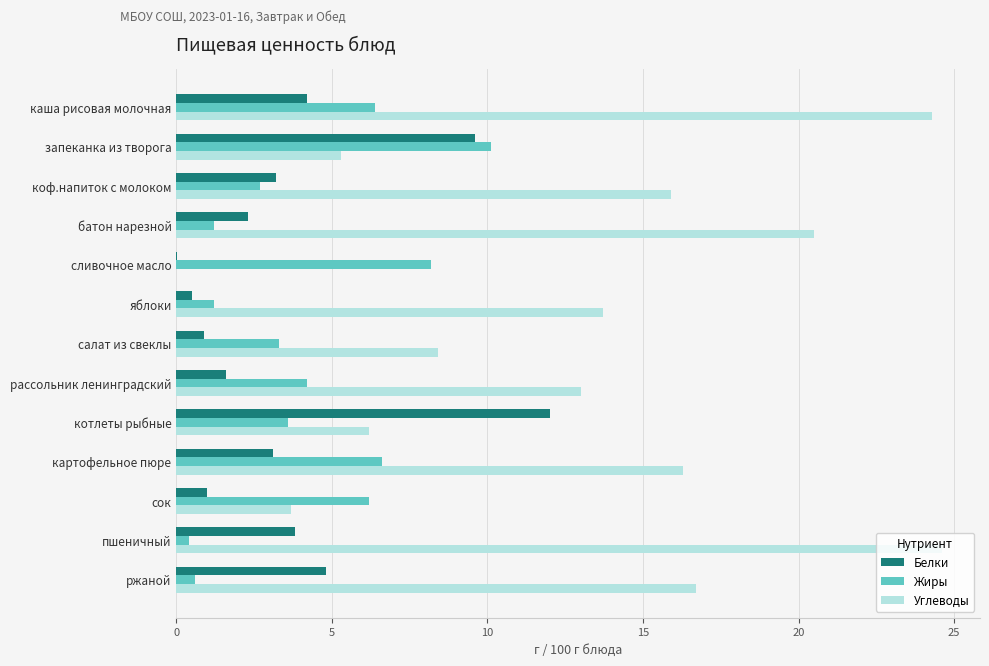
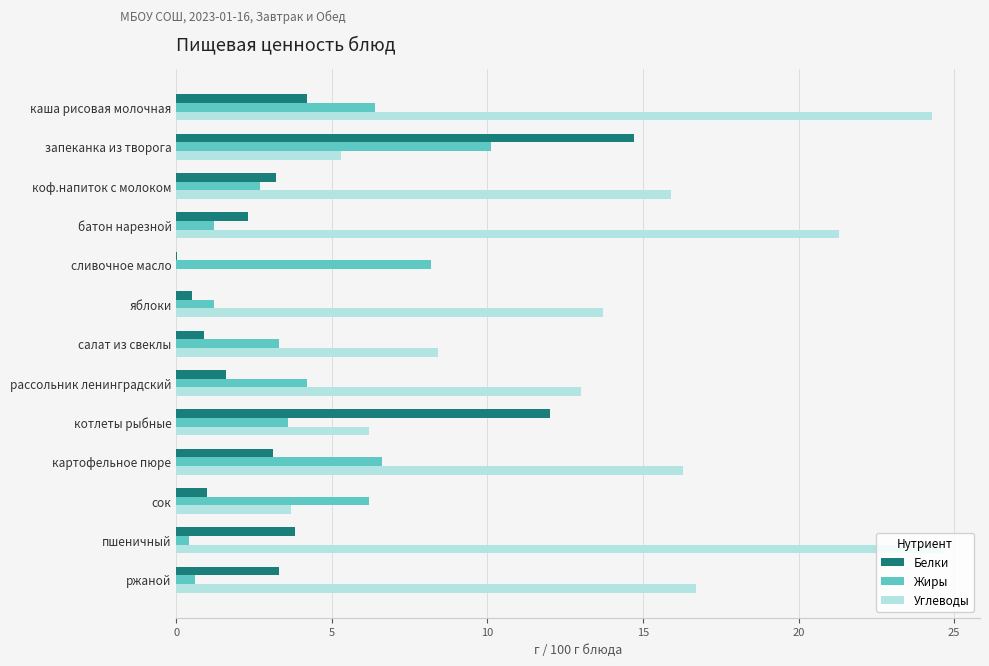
  {
    "Белки": {
      "каша рисовая молочная": 4.2,
-     "запеканка из творога": 9.6,
+     "запеканка из творога": 14.7,
      "коф.напиток с молоком": 3.2,
      "батон нарезной": 2.3,
      "яблоки": 0.5,
      "салат из свеклы": 0.9,
      "рассольник ленинградский": 1.6,
      "котлеты рыбные": 12.0,
      "картофельное пюре": 3.1,
      "сок": 1.0,
      "пшеничный": 3.8,
-     "ржаной": 4.8
+     "ржаной": 3.3
    },
    "Жиры": {
      "каша рисовая молочная": 6.4,
      "запеканка из творога": 10.1,
      "коф.напиток с молоком": 2.7,
      "батон нарезной": 1.2,
      "сливочное масло": 8.2,
      "яблоки": 1.2,
      "салат из свеклы": 3.3,
      "рассольник ленинградский": 4.2,
      "котлеты рыбные": 3.6,
      "картофельное пюре": 6.6,
      "сок": 6.2,
      "пшеничный": 0.4,
      "ржаной": 0.6
    },
    "Углеводы": {
      "каша рисовая молочная": 24.3,
      "запеканка из творога": 5.3,
      "коф.напиток с молоком": 15.9,
-     "батон нарезной": 20.5,
+     "батон нарезной": 21.3,
      "сливочное масло": 0.0,
      "яблоки": 13.7,
      "салат из свеклы": 8.4,
      "рассольник ленинградский": 13.0,
      "котлеты рыбные": 6.2,
      "картофельное пюре": 16.3,
      "сок": 3.7,
      "ржаной": 16.7
    }
  }
